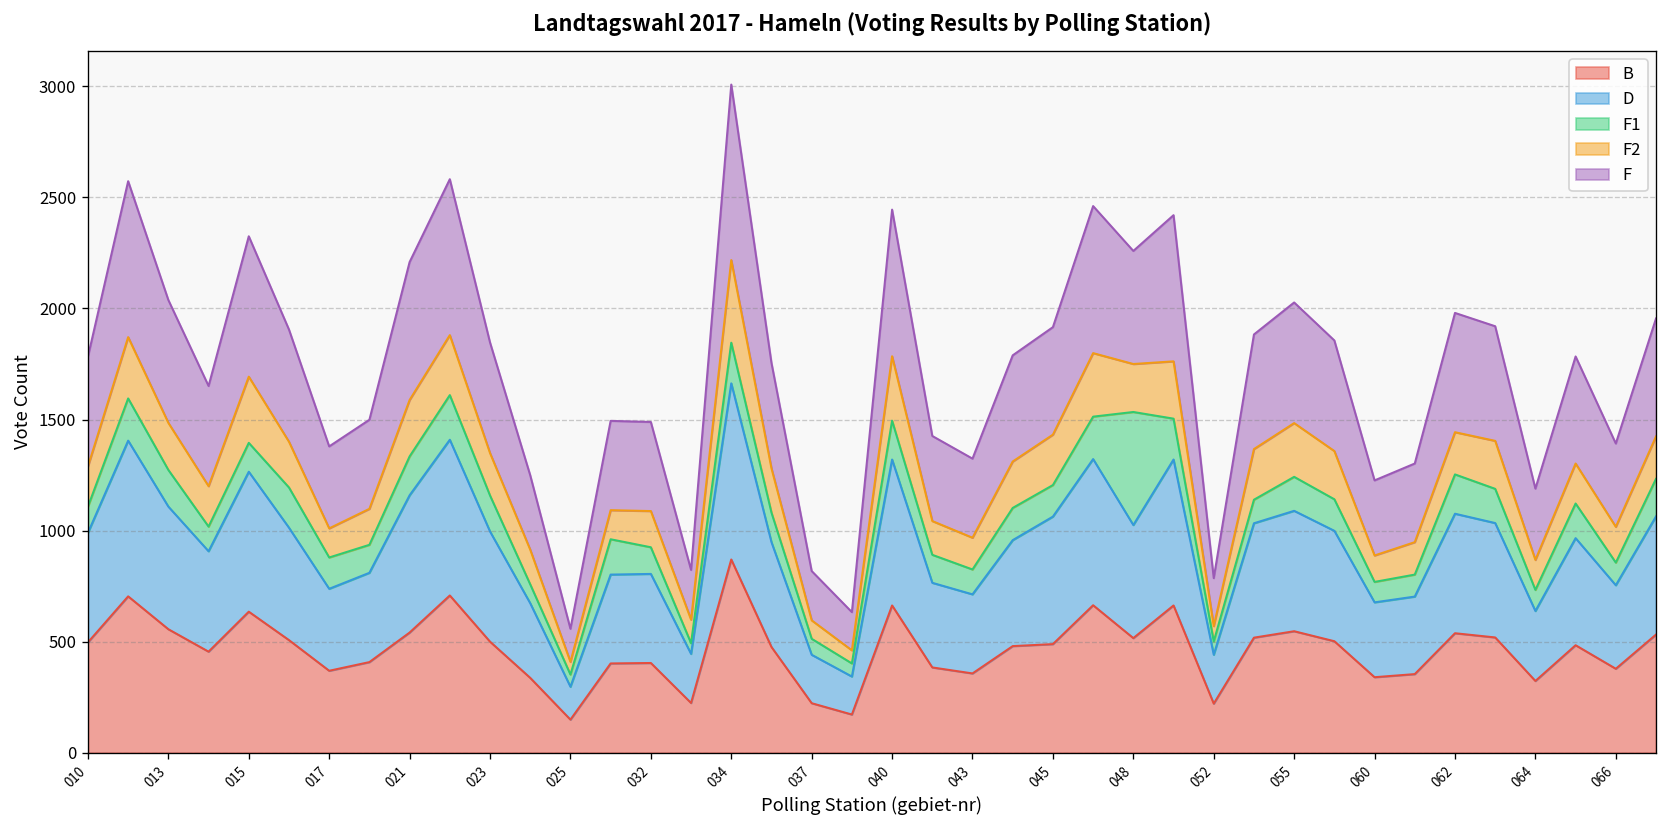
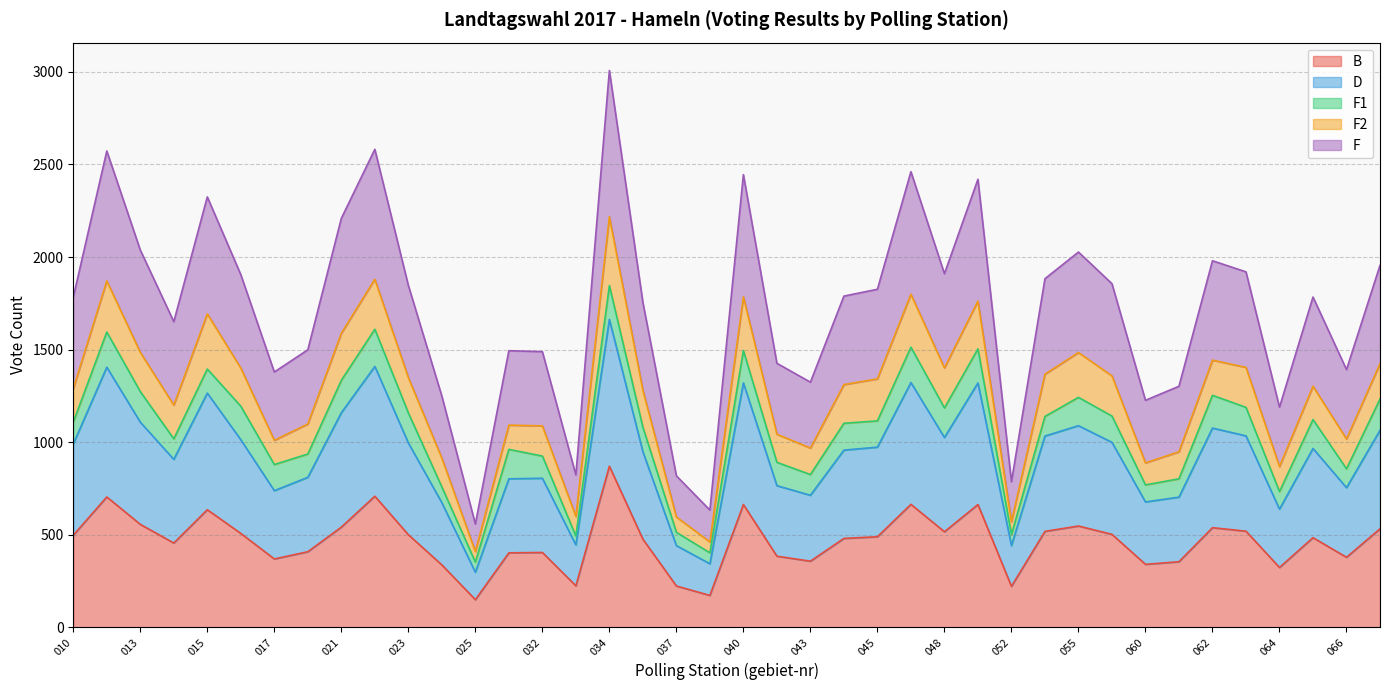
  {
    "B": {
      "010": 500,
      "013": 560,
      "015": 640,
      "017": 370,
      "021": 540,
      "023": 500,
      "025": 150,
      "032": 400,
      "034": 870,
      "037": 220,
      "040": 660,
      "043": 360,
      "045": 490,
      "048": 520,
      "052": 220,
      "055": 550,
      "060": 340,
      "062": 540,
      "064": 320,
      "066": 380
    },
    "D": {
      "010": 490,
      "013": 550,
      "015": 630,
      "017": 370,
      "021": 620,
      "023": 500,
      "025": 150,
      "032": 400,
      "034": 790,
      "037": 220,
      "040": 660,
      "043": 360,
-     "045": 570,
+     "045": 480,
      "048": 510,
      "052": 220,
      "055": 540,
      "060": 340,
      "062": 540,
      "064": 320,
      "066": 380
    },
    "F1": {
      "010": 120,
      "013": 170,
      "015": 130,
      "017": 140,
      "021": 180,
      "023": 160,
      "025": 60,
      "032": 120,
      "034": 180,
      "037": 70,
      "040": 180,
      "043": 110,
      "045": 140,
-     "048": 510,
+     "048": 160,
      "052": 60,
      "055": 150,
      "060": 90,
      "062": 180,
      "064": 100,
      "066": 100
    },
    "F2": {
      "010": 180,
      "013": 210,
      "015": 300,
      "017": 130,
      "021": 250,
      "023": 190,
      "025": 60,
      "032": 160,
      "034": 370,
      "037": 80,
      "040": 290,
      "043": 140,
      "045": 230,
      "048": 220,
      "052": 70,
      "055": 240,
      "060": 120,
      "062": 190,
      "064": 140,
      "066": 160
    },
    "F": {
      "010": 490,
      "013": 550,
      "015": 630,
      "017": 370,
      "021": 620,
      "023": 500,
      "025": 150,
      "032": 400,
      "034": 790,
      "037": 220,
      "040": 660,
      "043": 360,
      "045": 480,
      "048": 510,
      "052": 220,
      "055": 540,
      "060": 340,
      "062": 540,
      "064": 320,
      "066": 380
    }
  }
